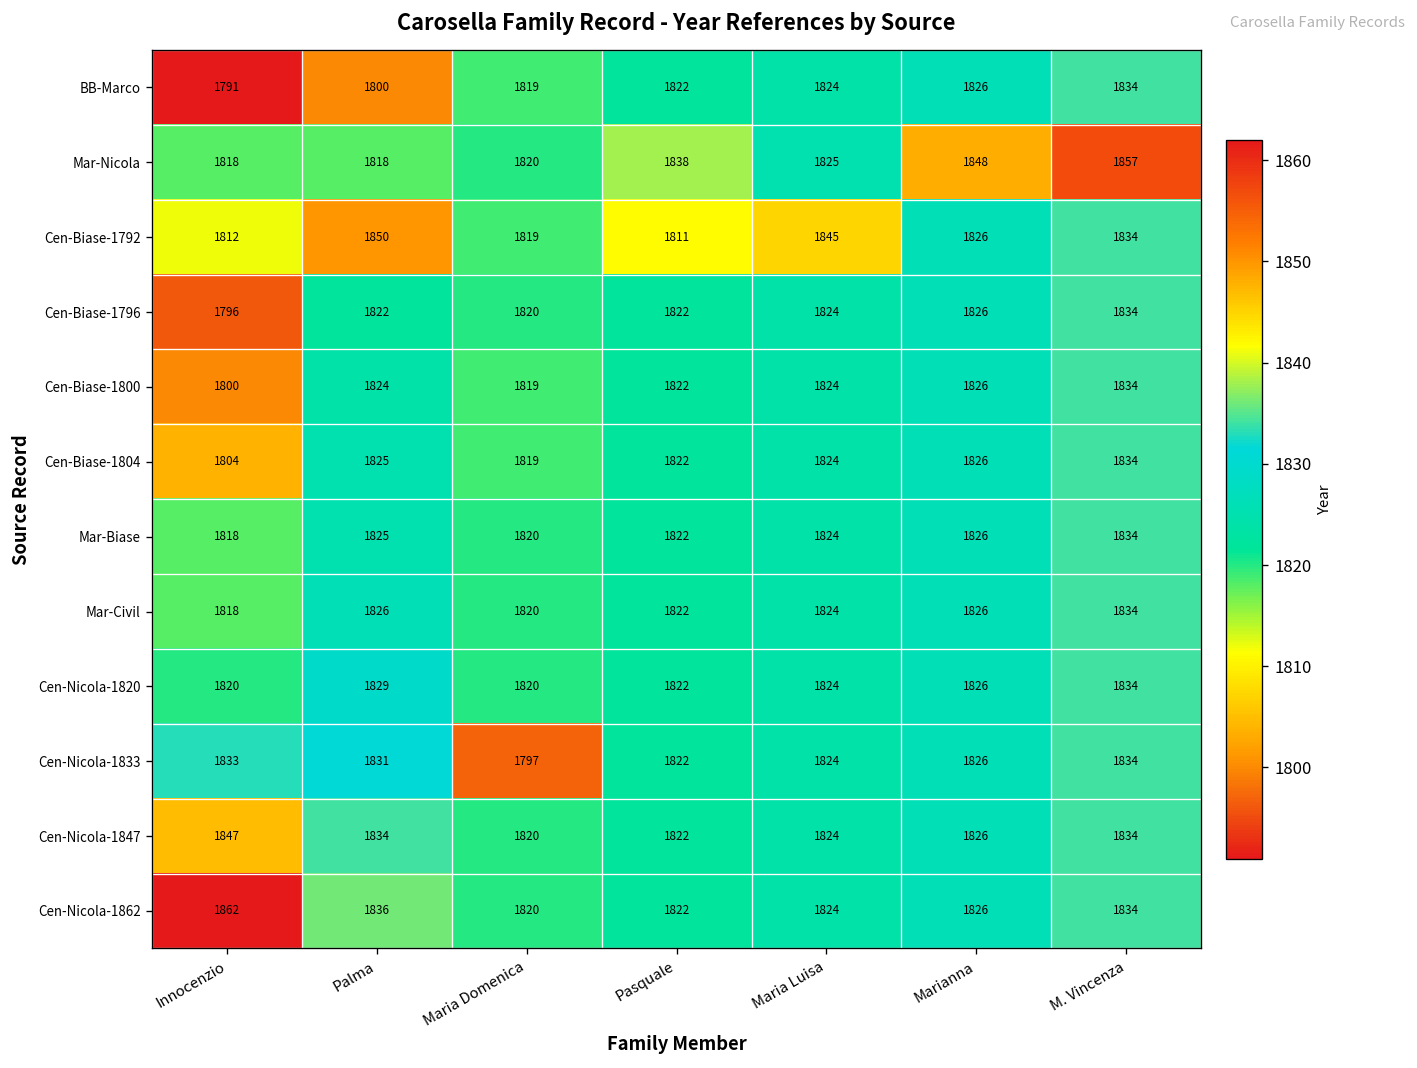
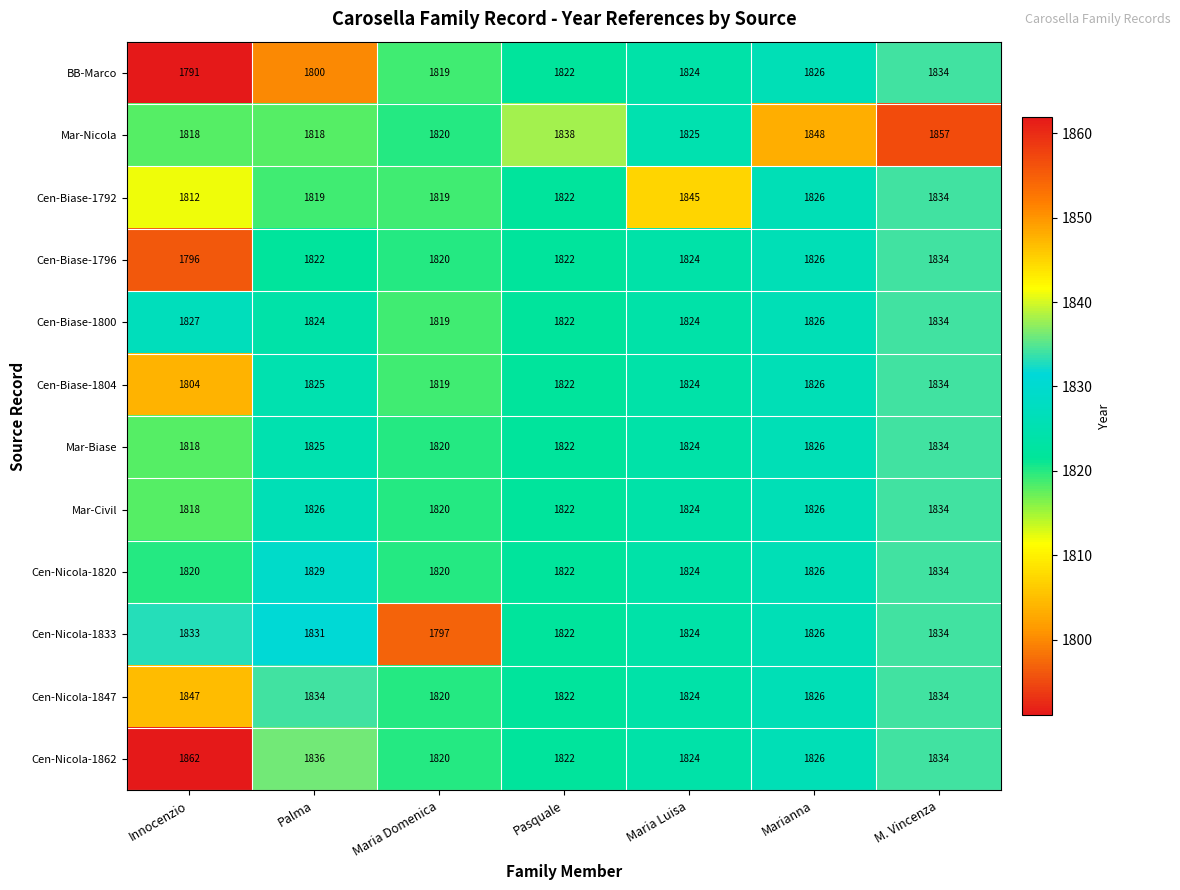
  {
    "BB-Marco": {
      "Innocenzio": 1791,
      "Palma": 1800,
      "Maria Domenica": 1819,
      "Pasquale": 1822,
      "Maria Luisa": 1824,
      "Marianna": 1826,
      "M. Vincenza": 1834
    },
    "Mar-Nicola": {
      "Innocenzio": 1818,
      "Palma": 1818,
      "Maria Domenica": 1820,
      "Pasquale": 1838,
      "Maria Luisa": 1825,
      "Marianna": 1848,
      "M. Vincenza": 1857
    },
    "Cen-Biase-1792": {
      "Innocenzio": 1812,
-     "Palma": 1850,
+     "Palma": 1819,
      "Maria Domenica": 1819,
-     "Pasquale": 1811,
+     "Pasquale": 1822,
      "Maria Luisa": 1845,
      "Marianna": 1826,
      "M. Vincenza": 1834
    },
    "Cen-Biase-1796": {
      "Innocenzio": 1796,
      "Palma": 1822,
      "Maria Domenica": 1820,
      "Pasquale": 1822,
      "Maria Luisa": 1824,
      "Marianna": 1826,
      "M. Vincenza": 1834
    },
    "Cen-Biase-1800": {
-     "Innocenzio": 1800,
+     "Innocenzio": 1827,
      "Palma": 1824,
      "Maria Domenica": 1819,
      "Pasquale": 1822,
      "Maria Luisa": 1824,
      "Marianna": 1826,
      "M. Vincenza": 1834
    },
    "Cen-Biase-1804": {
      "Innocenzio": 1804,
      "Palma": 1825,
      "Maria Domenica": 1819,
      "Pasquale": 1822,
      "Maria Luisa": 1824,
      "Marianna": 1826,
      "M. Vincenza": 1834
    },
    "Mar-Biase": {
      "Innocenzio": 1818,
      "Palma": 1825,
      "Maria Domenica": 1820,
      "Pasquale": 1822,
      "Maria Luisa": 1824,
      "Marianna": 1826,
      "M. Vincenza": 1834
    },
    "Mar-Civil": {
      "Innocenzio": 1818,
      "Palma": 1826,
      "Maria Domenica": 1820,
      "Pasquale": 1822,
      "Maria Luisa": 1824,
      "Marianna": 1826,
      "M. Vincenza": 1834
    },
    "Cen-Nicola-1820": {
      "Innocenzio": 1820,
      "Palma": 1829,
      "Maria Domenica": 1820,
      "Pasquale": 1822,
      "Maria Luisa": 1824,
      "Marianna": 1826,
      "M. Vincenza": 1834
    },
    "Cen-Nicola-1833": {
      "Innocenzio": 1833,
      "Palma": 1831,
      "Maria Domenica": 1797,
      "Pasquale": 1822,
      "Maria Luisa": 1824,
      "Marianna": 1826,
      "M. Vincenza": 1834
    },
    "Cen-Nicola-1847": {
      "Innocenzio": 1847,
      "Palma": 1834,
      "Maria Domenica": 1820,
      "Pasquale": 1822,
      "Maria Luisa": 1824,
      "Marianna": 1826,
      "M. Vincenza": 1834
    },
    "Cen-Nicola-1862": {
      "Innocenzio": 1862,
      "Palma": 1836,
      "Maria Domenica": 1820,
      "Pasquale": 1822,
      "Maria Luisa": 1824,
      "Marianna": 1826,
      "M. Vincenza": 1834
    }
  }
